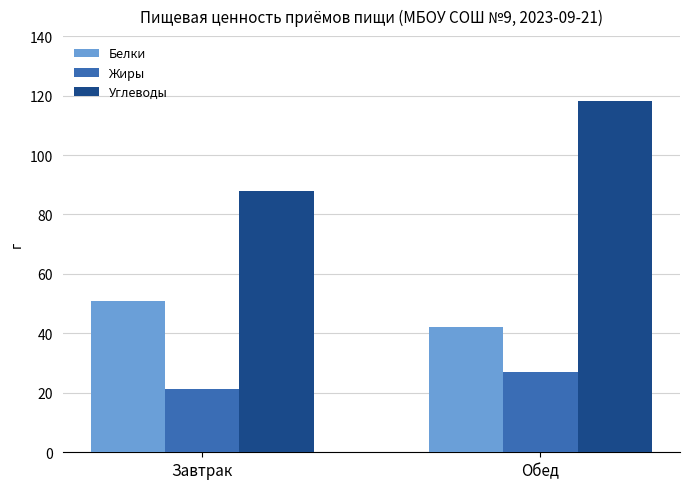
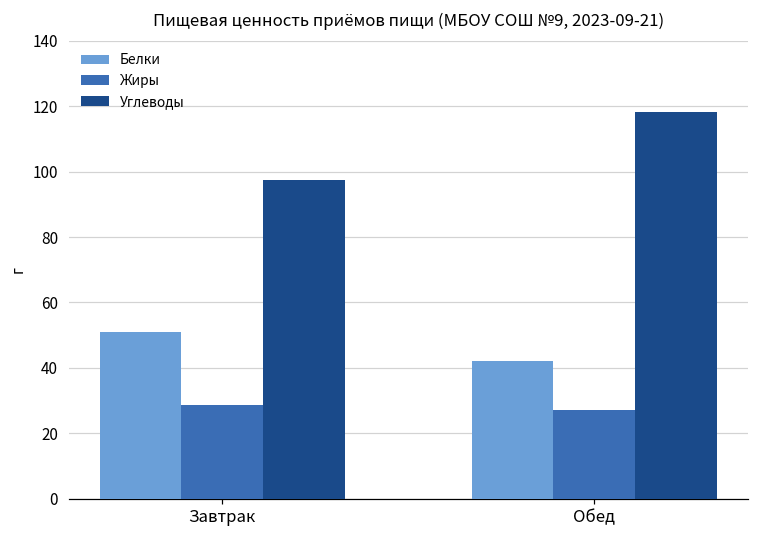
  {
    "Белки": {
      "Завтрак": 51,
      "Обед": 42
    },
    "Жиры": {
-     "Завтрак": 21,
+     "Завтрак": 29,
      "Обед": 27
    },
    "Углеводы": {
-     "Завтрак": 88,
+     "Завтрак": 97,
      "Обед": 118
    }
  }
